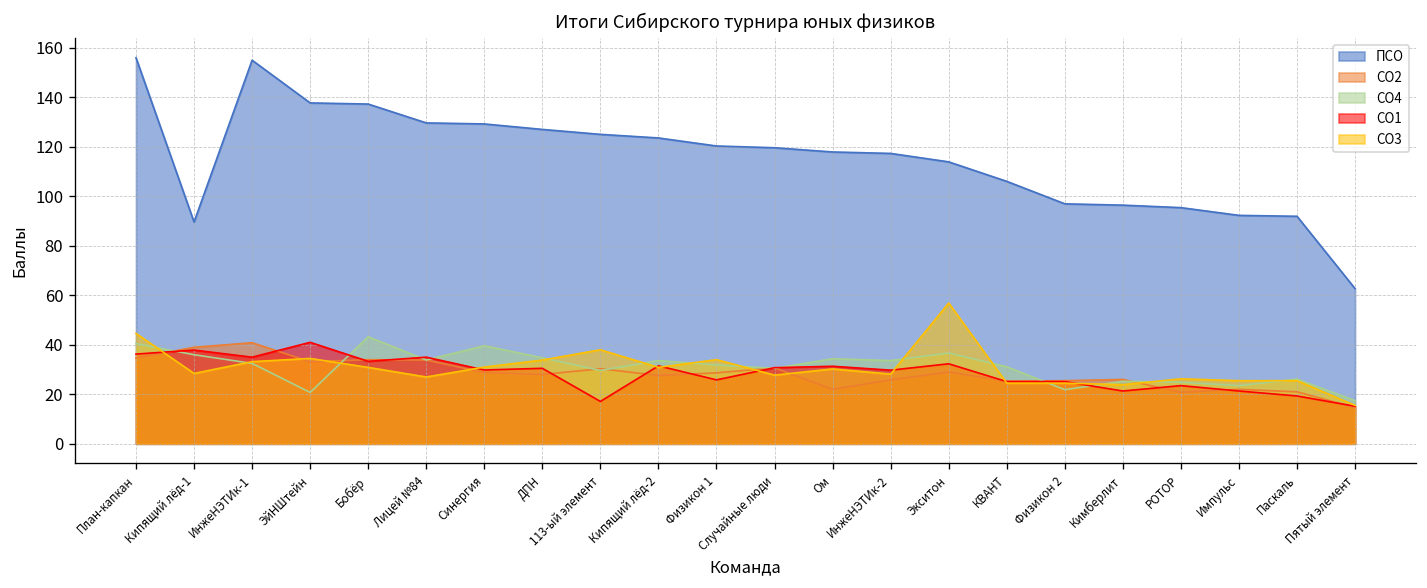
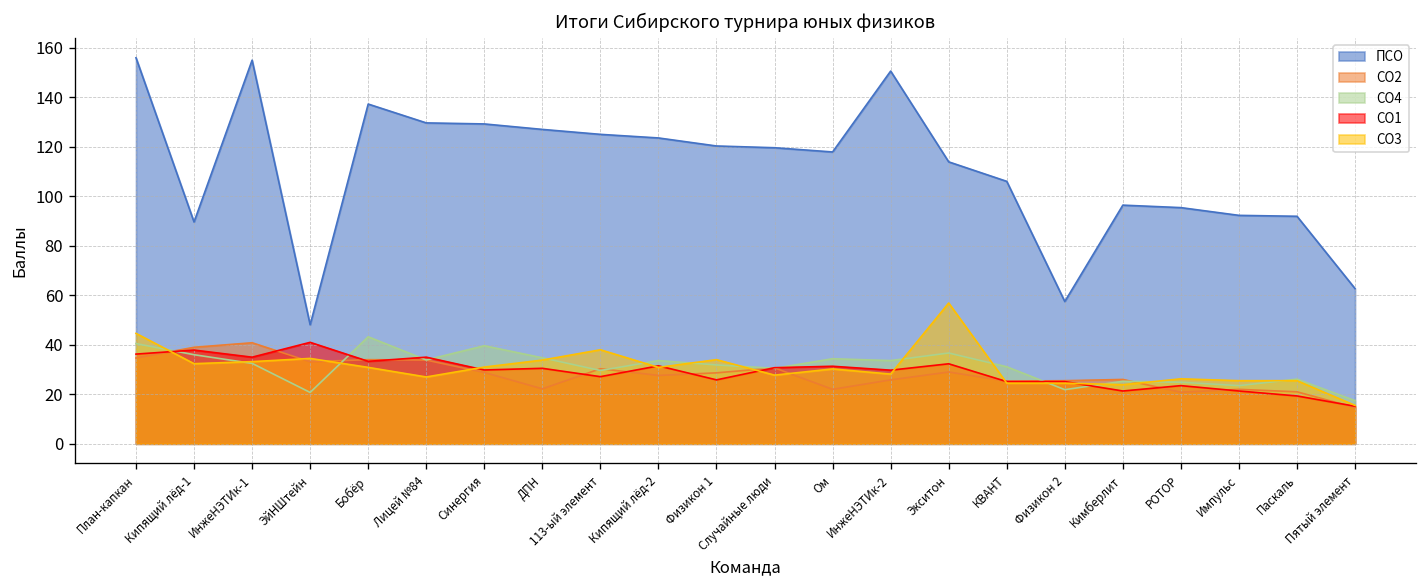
  {
    "ПСО": {
      "План-капкан": 156,
      "Кипящий лёд-1": 90,
      "ИнжеНЭТИк-1": 155,
-     "ЭйНШтейн": 138,
+     "ЭйНШтейн": 48,
      "Бобёр": 137,
      "Лицей №84": 130,
      "Синергия": 129,
      "ДПН": 127,
      "113-ый элемент": 125,
      "Кипящий лёд-2": 124,
      "Физикон 1": 120,
      "Случайные люди": 120,
      "Ом": 118,
-     "ИнжеНЭТИк-2": 117,
+     "ИнжеНЭТИк-2": 151,
      "Экситон": 114,
      "КВАНТ": 106,
-     "Физикон 2": 97,
+     "Физикон 2": 58,
      "Кимберлит": 96,
      "РОТОР": 95,
      "Импульс": 92,
      "Паскаль": 92,
      "Пятый элемент": 63
    },
    "СО2": {
      "План-капкан": 35,
      "ИнжеНЭТИк-1": 41,
      "ЭйНШтейн": 33,
-     "ДПН": 28,
+     "ДПН": 22,
      "Кипящий лёд-2": 28,
      "Физикон 1": 29,
      "Ом": 22,
      "ИнжеНЭТИк-2": 26,
      "Экситон": 29,
      "РОТОР": 21,
      "Паскаль": 21
    },
    "СО4": {
      "План-капкан": 41,
      "Кипящий лёд-1": 36,
      "ЭйНШтейн": 21,
      "Бобёр": 43,
      "Синергия": 40,
      "Кипящий лёд-2": 34,
      "Физикон 1": 32,
      "Ом": 34,
      "ИнжеНЭТИк-2": 34,
      "Экситон": 37,
      "КВАНТ": 31,
      "Физикон 2": 22,
      "РОТОР": 25,
      "Импульс": 24,
      "Пятый элемент": 17
    },
    "СО1": {
      "План-капкан": 36,
      "ИнжеНЭТИк-1": 35,
      "ЭйНШтейн": 41,
      "ДПН": 31,
-     "113-ый элемент": 17,
+     "113-ый элемент": 27,
      "Физикон 1": 26,
      "ИнжеНЭТИк-2": 30,
      "Экситон": 32,
      "Кимберлит": 21,
      "РОТОР": 24,
      "Паскаль": 19
    },
    "СО3": {
      "План-капкан": 45,
-     "Кипящий лёд-1": 28,
+     "Кипящий лёд-1": 32,
      "ЭйНШтейн": 35,
      "Бобёр": 31,
      "Лицей №84": 27,
      "113-ый элемент": 38,
      "Физикон 1": 34,
      "Случайные люди": 28,
      "ИнжеНЭТИк-2": 28,
      "Экситон": 57,
      "Кимберлит": 24,
      "РОТОР": 26,
      "Импульс": 26
    }
  }
